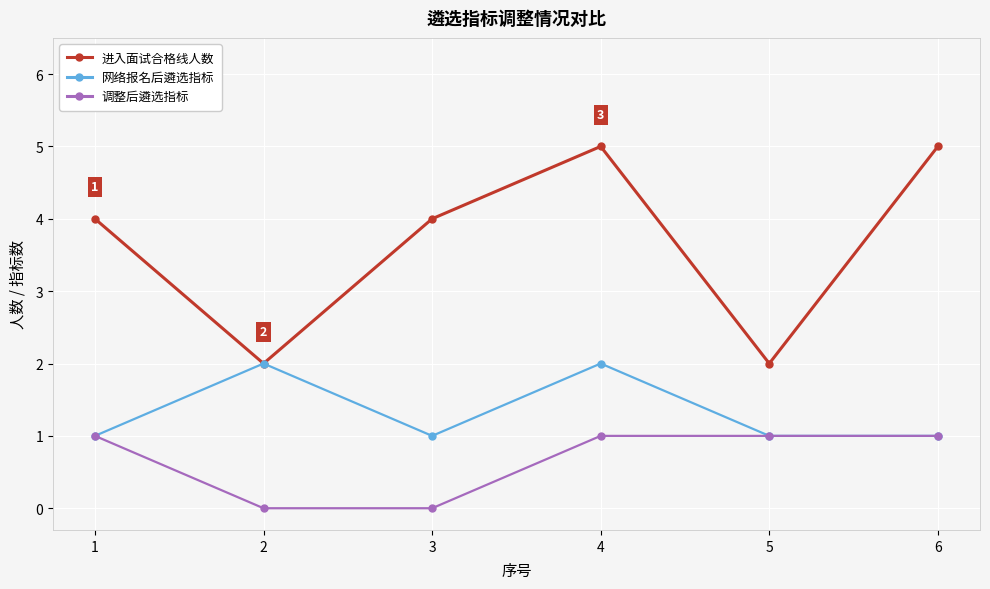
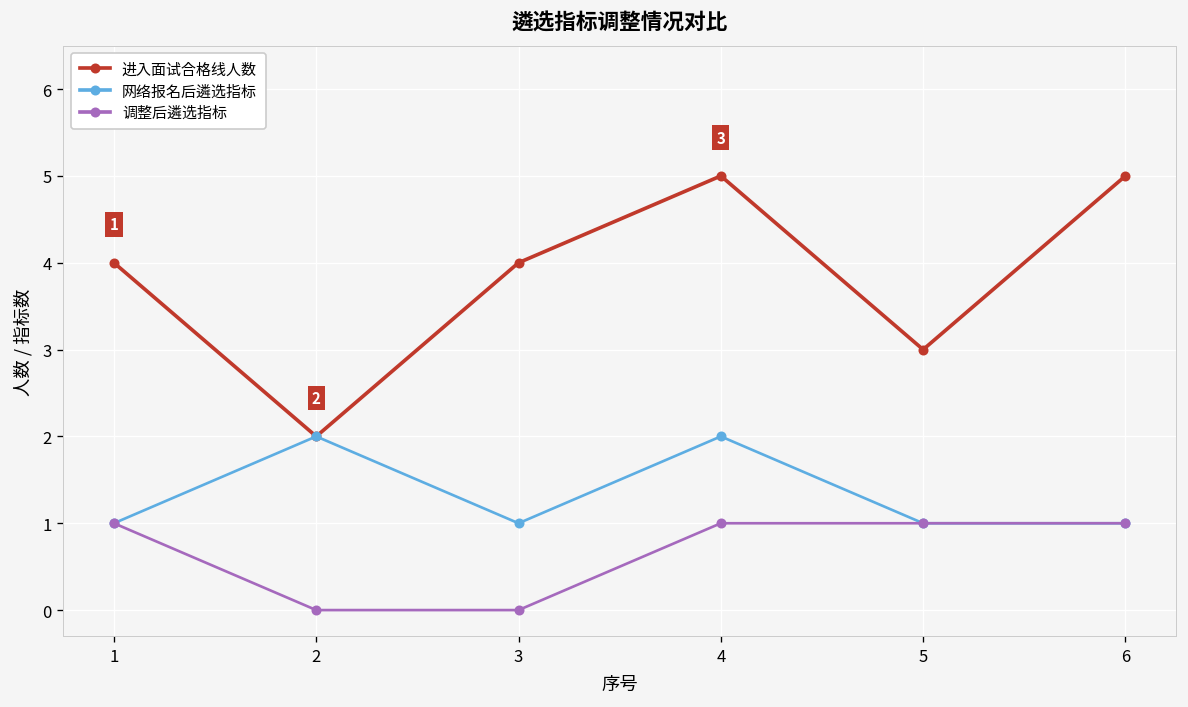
  {
    "进入面试合格线人数": {
      "1": 4,
      "3": 4,
      "4": 5,
-     "5": 2,
+     "5": 3,
      "6": 5
    },
    "网络报名后遴选指标": {
      "3": 1,
      "4": 2
    },
    "调整后遴选指标": {
      "2": 0,
      "3": 0,
      "4": 1
    }
  }
